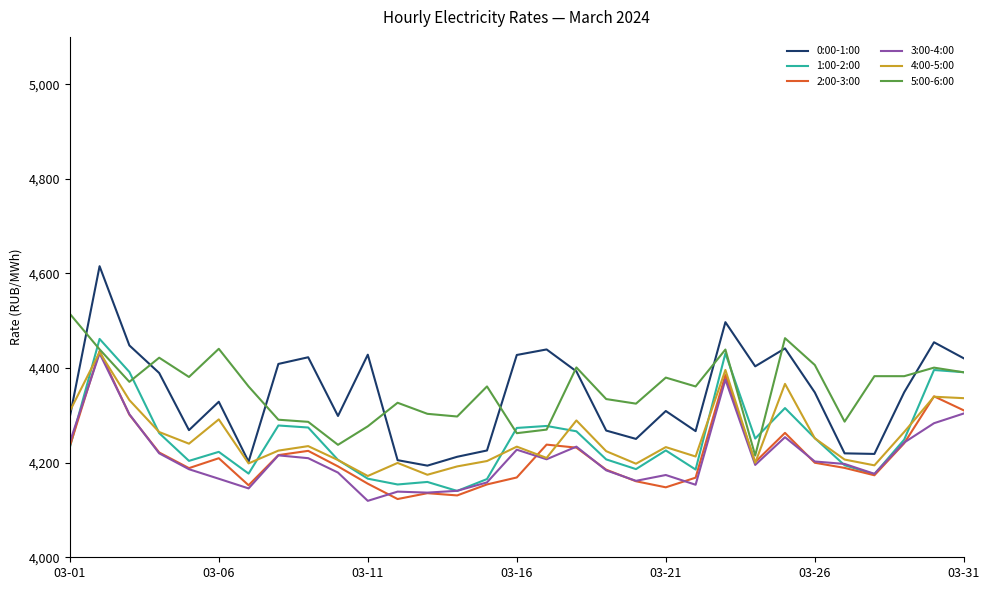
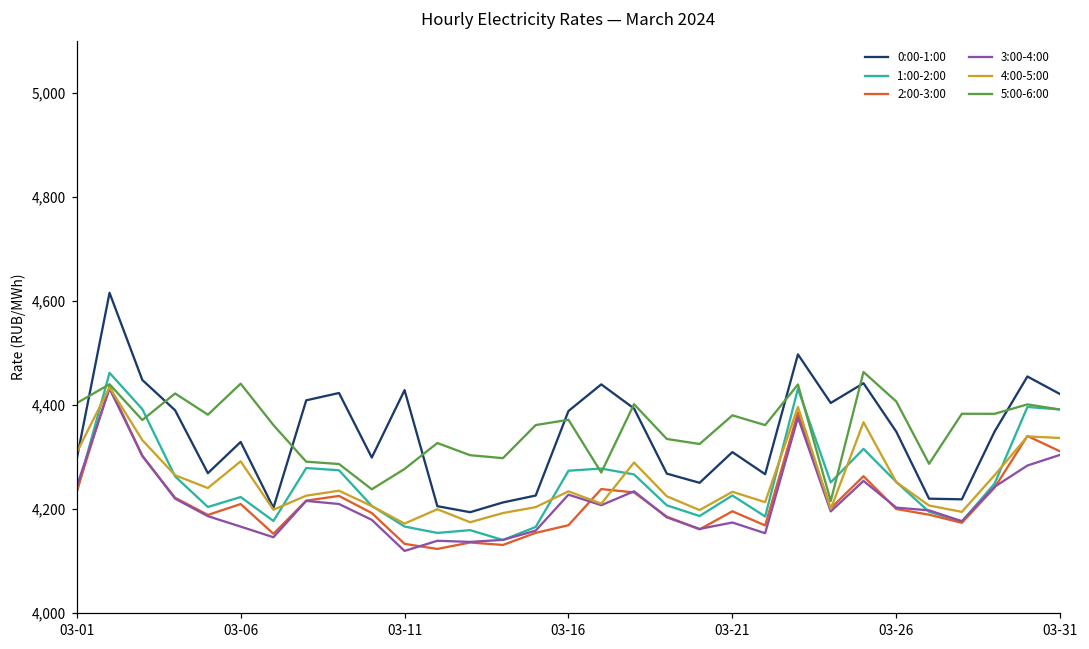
  {
    "0:00-1:00": {
      "03-01": "4,300",
      "03-06": "4,330",
      "03-11": "4,430",
-     "03-16": "4,430",
+     "03-16": "4,390",
      "03-21": "4,310",
      "03-26": "4,350",
      "03-31": "4,420"
    },
    "1:00-2:00": {
      "03-06": "4,220",
      "03-11": "4,170",
      "03-16": "4,270",
      "03-21": "4,230"
    },
    "2:00-3:00": {
      "03-06": "4,210",
-     "03-11": "4,160",
+     "03-11": "4,130",
      "03-16": "4,170",
-     "03-21": "4,150",
+     "03-21": "4,200",
      "03-31": "4,310"
    },
    "3:00-4:00": {
      "03-01": "4,240",
      "03-06": "4,170",
      "03-11": "4,120",
      "03-16": "4,230",
      "03-21": "4,170",
      "03-31": "4,300"
    },
    "4:00-5:00": {
      "03-01": "4,310",
      "03-06": "4,290",
      "03-11": "4,170",
      "03-16": "4,230",
      "03-21": "4,230",
      "03-31": "4,340"
    },
    "5:00-6:00": {
-     "03-01": "4,510",
+     "03-01": "4,400",
      "03-06": "4,440",
      "03-11": "4,280",
-     "03-16": "4,260",
+     "03-16": "4,370",
      "03-21": "4,380",
      "03-26": "4,410"
    }
  }
